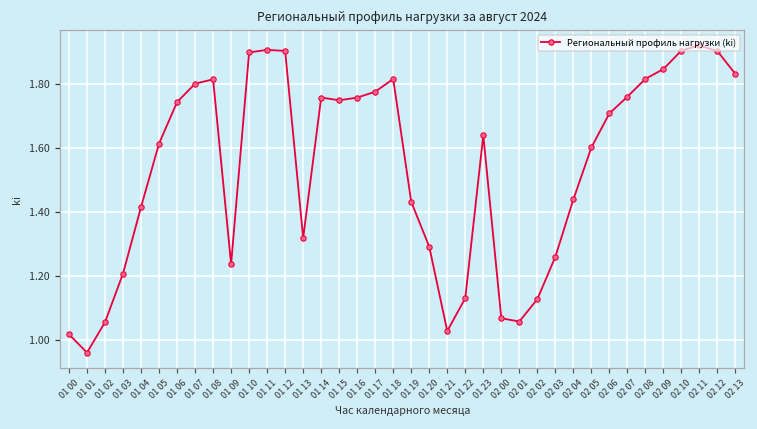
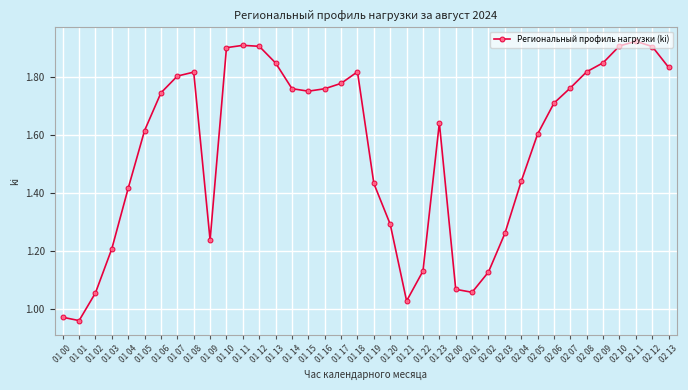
  {
-   "01 00": 1.02,
+   "01 00": 0.97,
    "01 01": 0.96,
    "01 02": 1.06,
    "01 03": 1.21,
    "01 04": 1.42,
    "01 05": 1.61,
    "01 06": 1.74,
    "01 07": 1.80,
    "01 08": 1.82,
    "01 09": 1.24,
    "01 10": 1.90,
    "01 11": 1.91,
    "01 12": 1.90,
-   "01 13": 1.32,
+   "01 13": 1.85,
    "01 14": 1.76,
    "01 15": 1.75,
    "01 16": 1.76,
    "01 17": 1.78,
    "01 18": 1.82,
    "01 19": 1.43,
    "01 20": 1.29,
    "01 21": 1.03,
    "01 22": 1.13,
    "01 23": 1.64,
    "02 00": 1.07,
    "02 01": 1.06,
    "02 02": 1.13,
    "02 03": 1.26,
    "02 04": 1.44,
    "02 05": 1.60,
    "02 06": 1.71,
    "02 07": 1.76,
    "02 08": 1.82,
    "02 09": 1.85,
    "02 13": 1.83
  }
